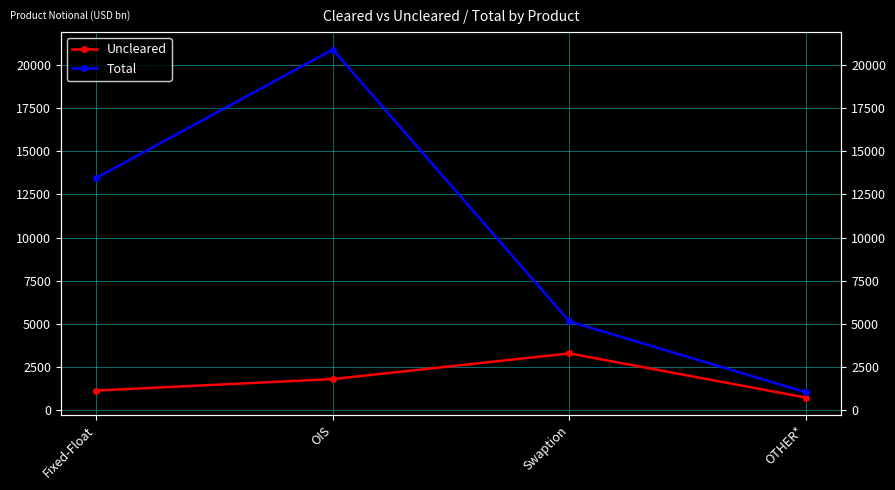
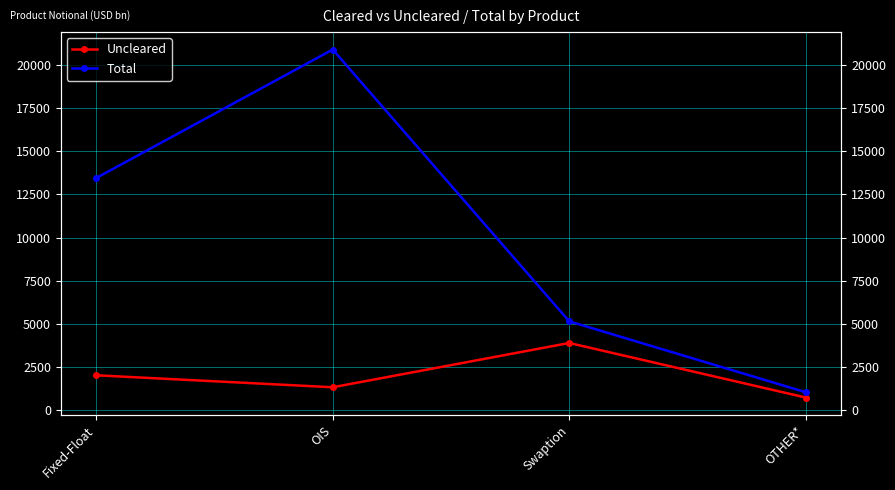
  {
    "Uncleared": {
-     "Fixed-Float": 1100,
-     "OIS": 1800,
-     "Swaption": 3300,
+     "Fixed-Float": 2000,
+     "OIS": 1300,
+     "Swaption": 3900,
      "OTHER*": 700
    },
    "Total": {
      "Fixed-Float": 13400,
      "OIS": 20900,
      "Swaption": 5100,
      "OTHER*": 1000
    }
  }
